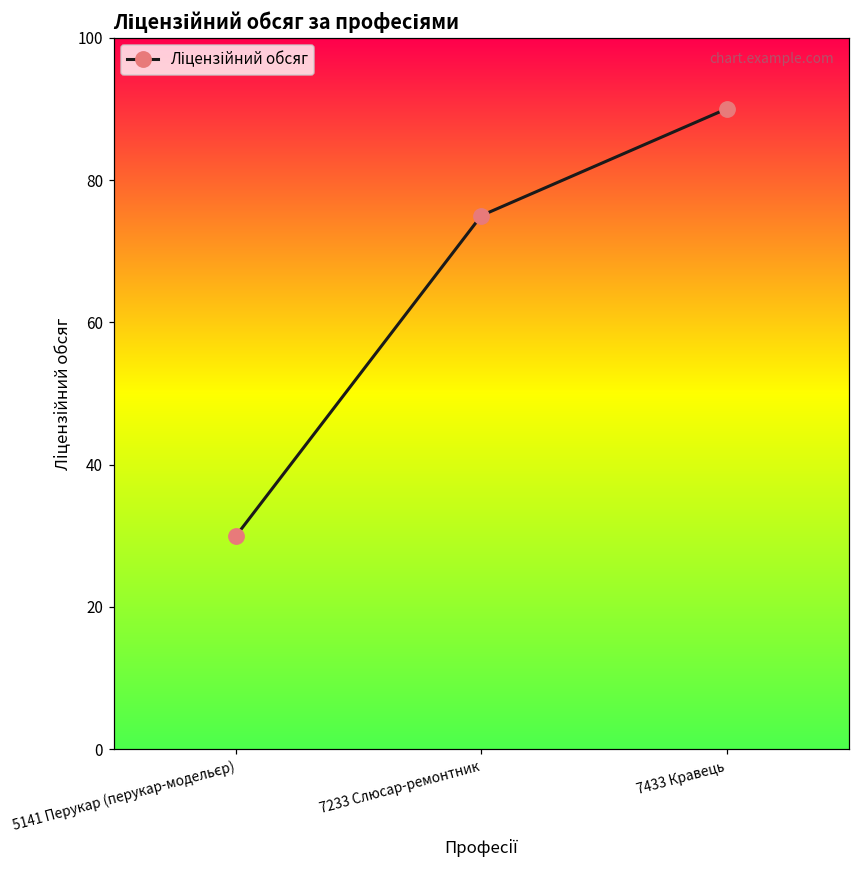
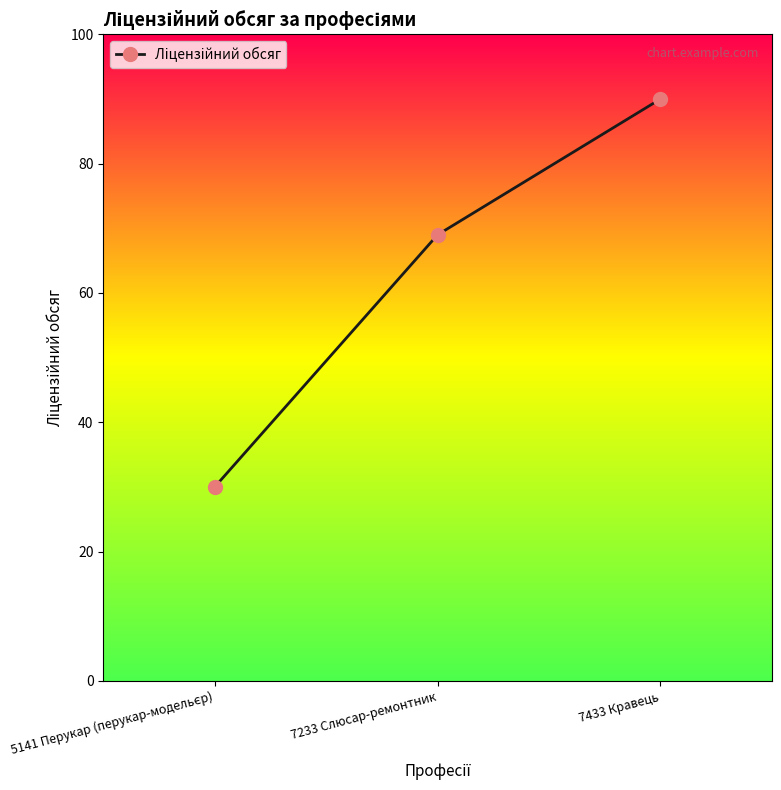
  {
    "5141 Перукар (перукар-модельєр)": 30,
-   "7233 Слюсар-ремонтник": 75,
+   "7233 Слюсар-ремонтник": 69,
    "7433 Кравець": 90
  }
